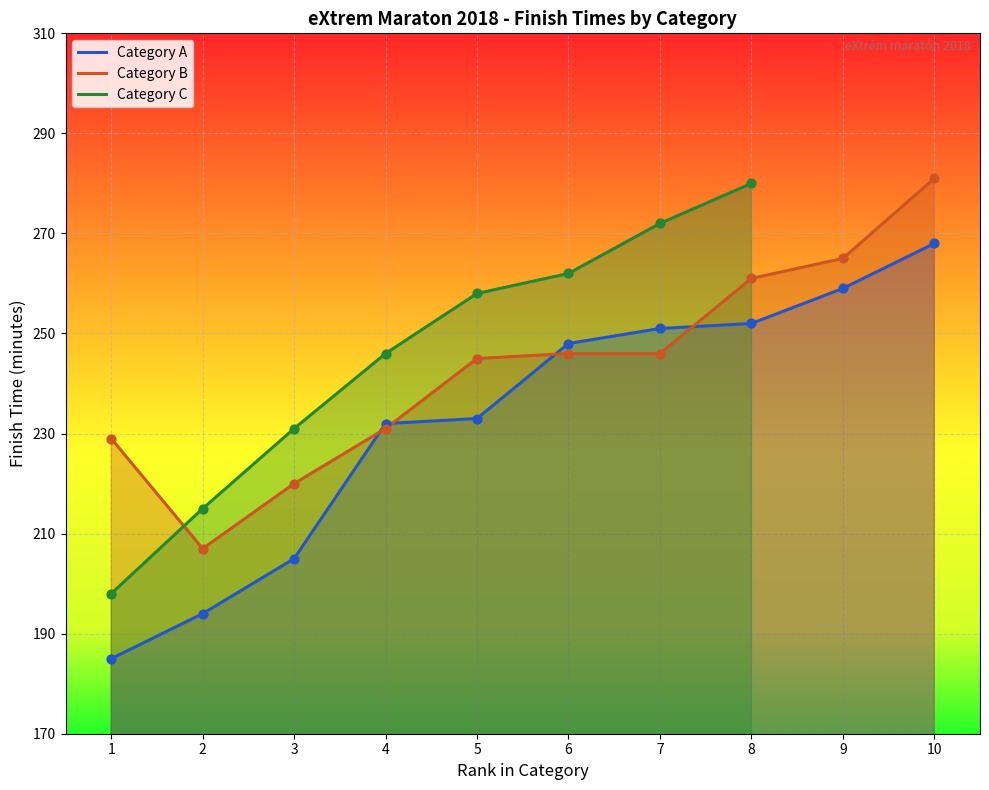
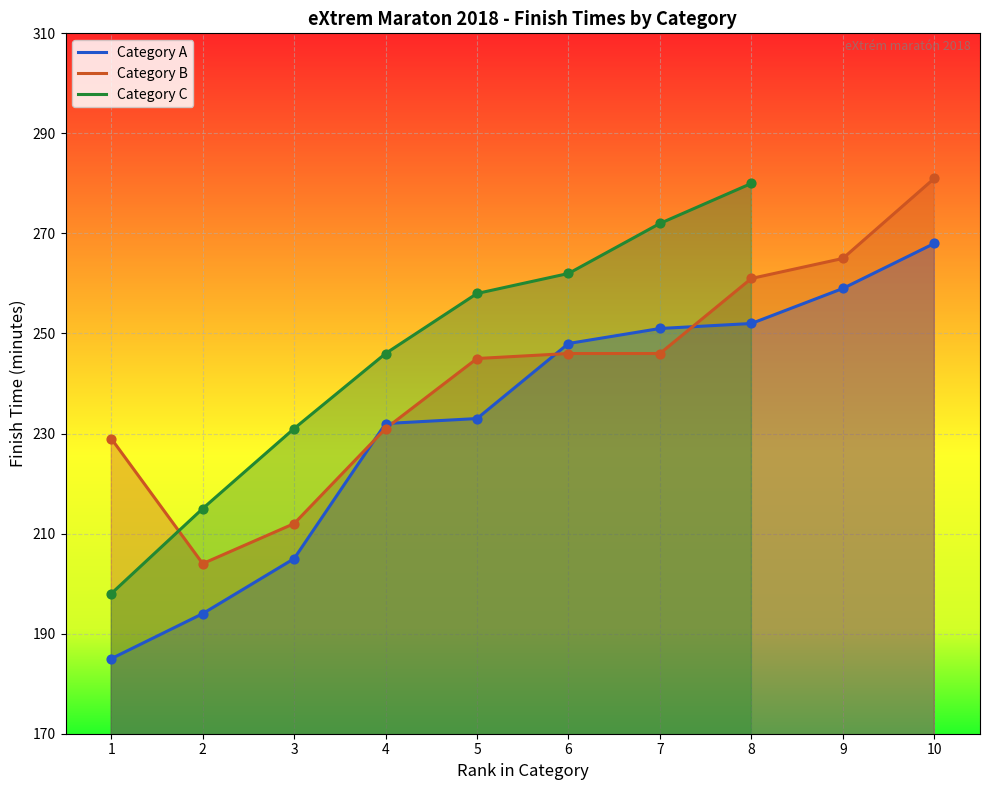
  {
    "Category A": {
      "1": 185,
      "2": 194,
      "3": 205,
      "4": 232,
      "5": 233,
      "6": 248,
      "7": 251,
      "8": 252,
      "9": 259,
      "10": 268
    },
    "Category B": {
      "1": 229,
-     "2": 207,
-     "3": 220,
+     "2": 204,
+     "3": 212,
      "4": 231,
      "5": 245,
      "6": 246,
      "7": 246,
      "8": 261,
      "9": 265,
      "10": 281
    },
    "Category C": {
      "1": 198,
      "2": 215,
      "3": 231,
      "4": 246,
      "5": 258,
      "6": 262,
      "7": 272,
      "8": 280
    }
  }
